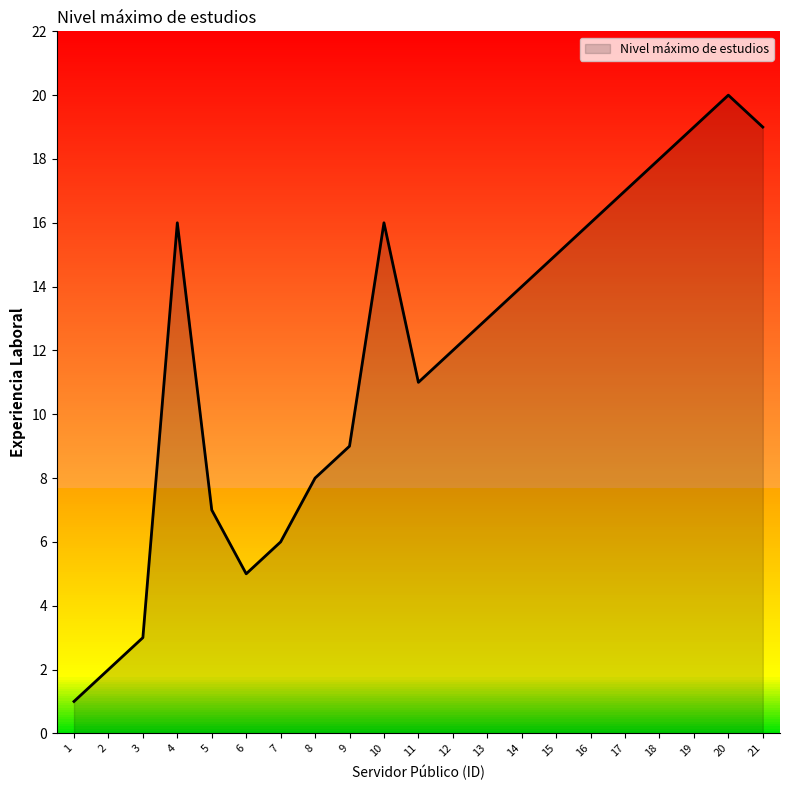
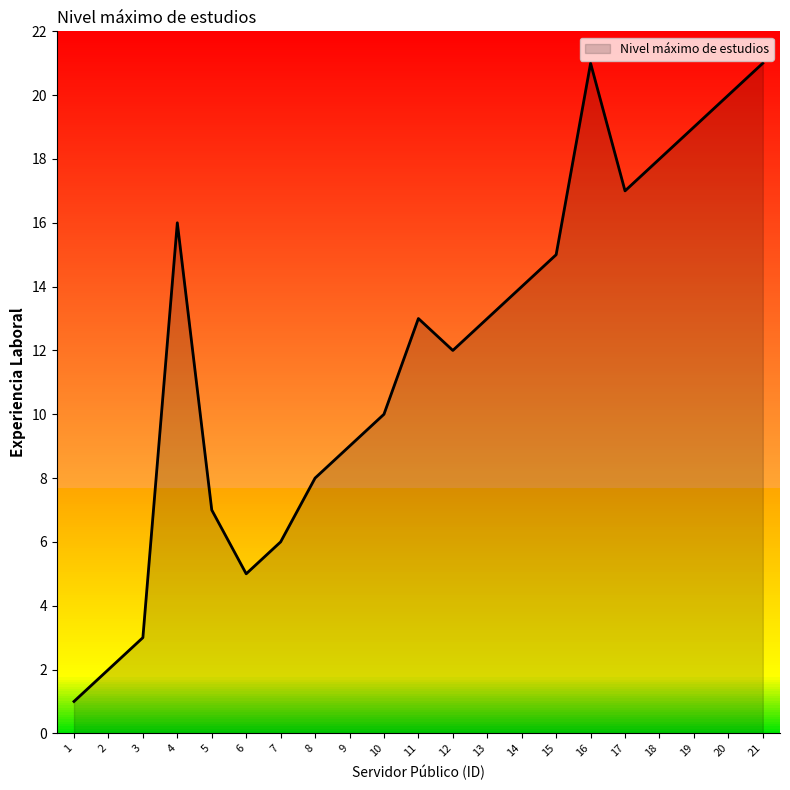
  {
    "Nivel máximo de estudios": {
      "1": 1,
      "2": 2,
      "3": 3,
      "4": 16,
      "5": 7,
      "6": 5,
      "7": 6,
      "8": 8,
      "9": 9,
-     "10": 16,
-     "11": 11,
+     "10": 10,
+     "11": 13,
      "12": 12,
      "13": 13,
      "14": 14,
      "15": 15,
-     "16": 16,
+     "16": 21,
      "17": 17,
      "18": 18,
      "19": 19,
      "20": 20,
-     "21": 19
+     "21": 21
    }
  }
